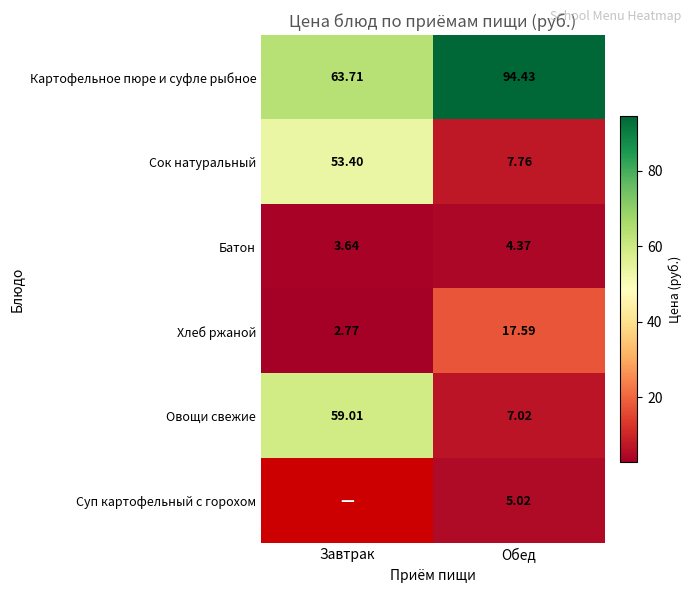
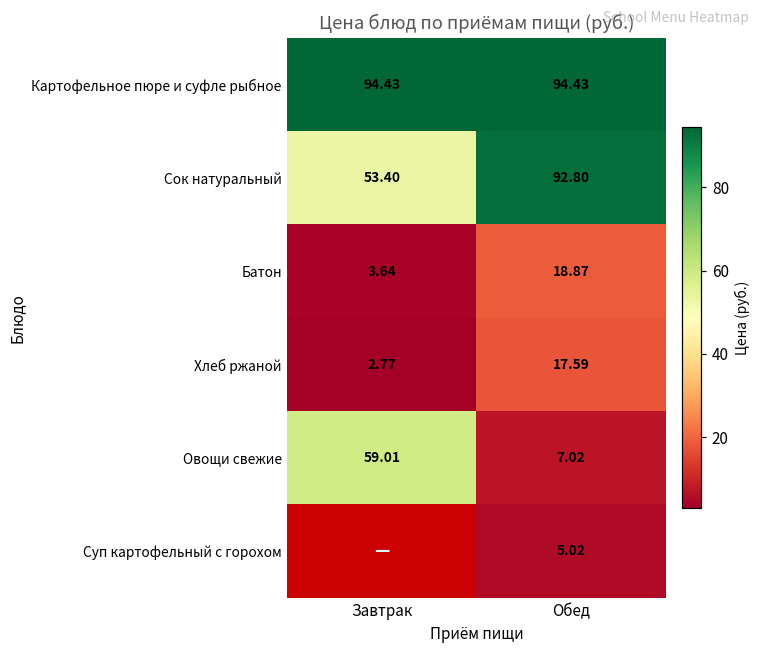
  {
    "Картофельное пюре и суфле рыбное": {
-     "Завтрак": 63.71,
+     "Завтрак": 94.43,
      "Обед": 94.43
    },
    "Сок натуральный": {
      "Завтрак": 53.40,
-     "Обед": 7.76
+     "Обед": 92.80
    },
    "Батон": {
      "Завтрак": 3.64,
-     "Обед": 4.37
+     "Обед": 18.87
    },
    "Хлеб ржаной": {
      "Завтрак": 2.77,
      "Обед": 17.59
    },
    "Овощи свежие": {
      "Завтрак": 59.01,
      "Обед": 7.02
    },
    "Суп картофельный с горохом": {
      "Обед": 5.02
    }
  }
